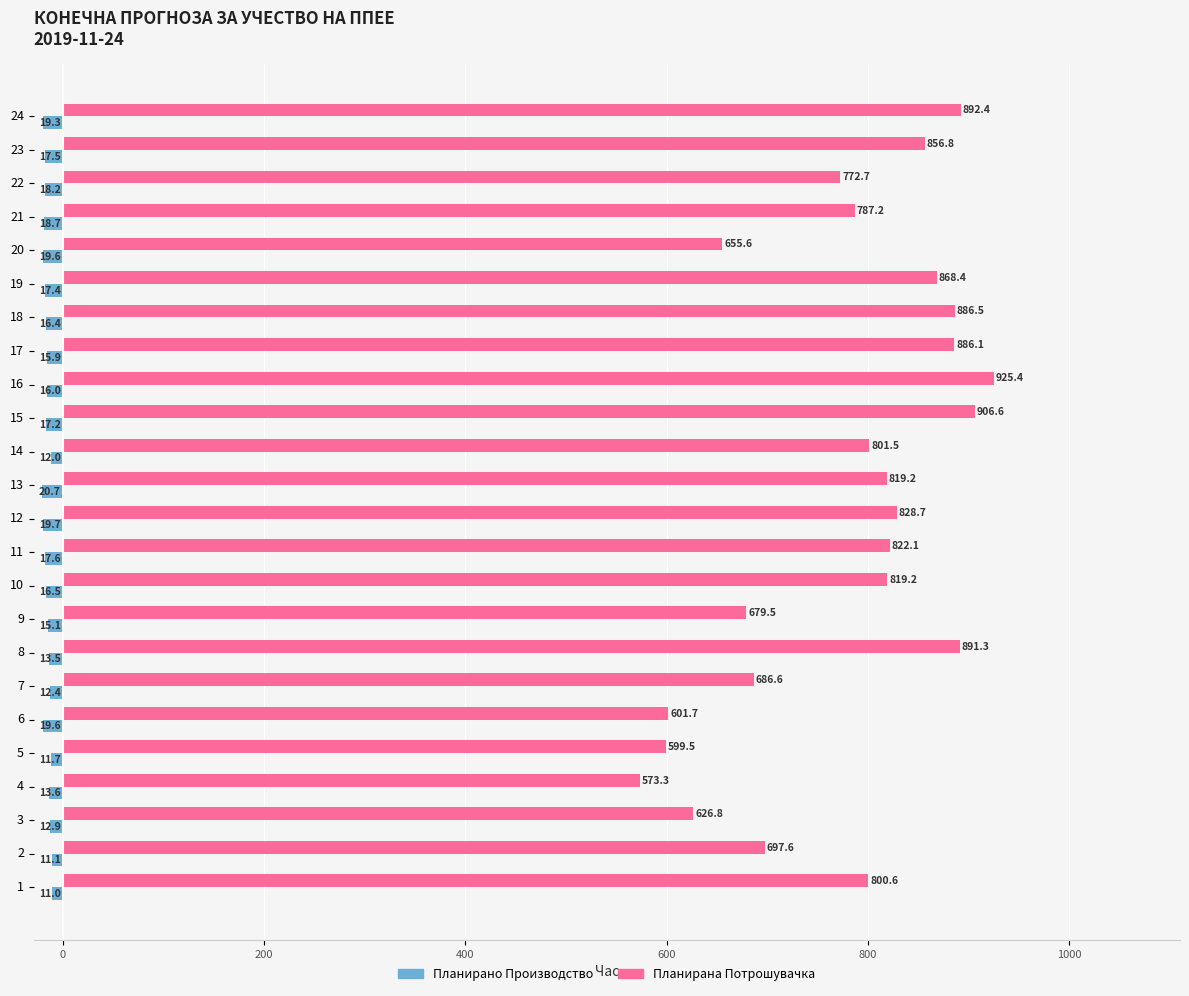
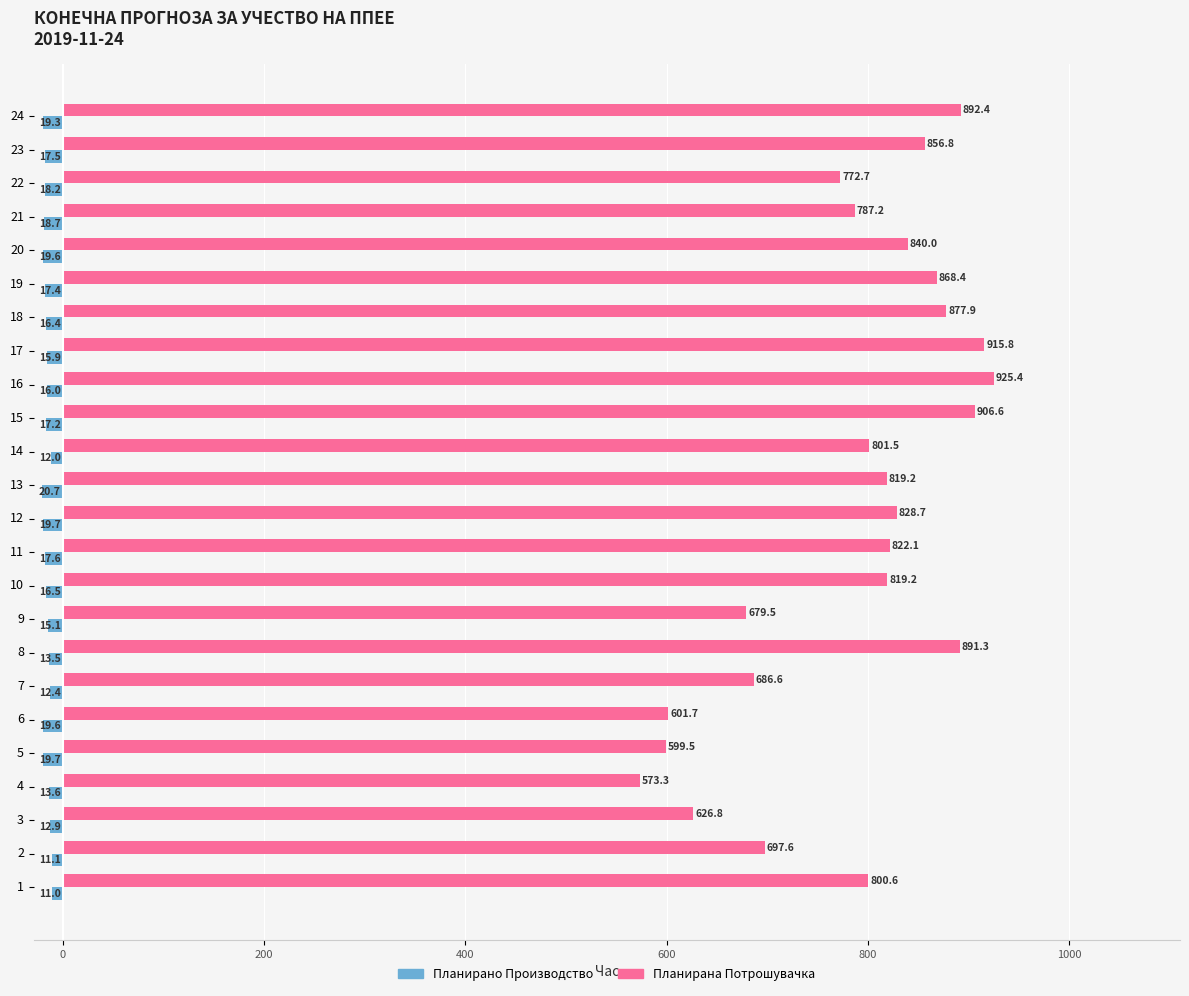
  {
    "Планирано Производство": {
-     "5": 11.7
+     "5": 19.7
    },
    "Планирана Потрошувачка": {
      "24": 892.4,
      "23": 856.8,
      "22": 772.7,
      "21": 787.2,
-     "20": 655.6,
+     "20": 840.0,
      "19": 868.4,
-     "18": 886.5,
-     "17": 886.1,
+     "18": 877.9,
+     "17": 915.8,
      "16": 925.4,
      "15": 906.6,
      "14": 801.5,
      "13": 819.2,
      "12": 828.7,
      "11": 822.1,
      "10": 819.2,
      "9": 679.5,
      "8": 891.3,
      "7": 686.6,
      "6": 601.7,
      "5": 599.5,
      "4": 573.3,
      "3": 626.8,
      "2": 697.6,
      "1": 800.6
    }
  }
